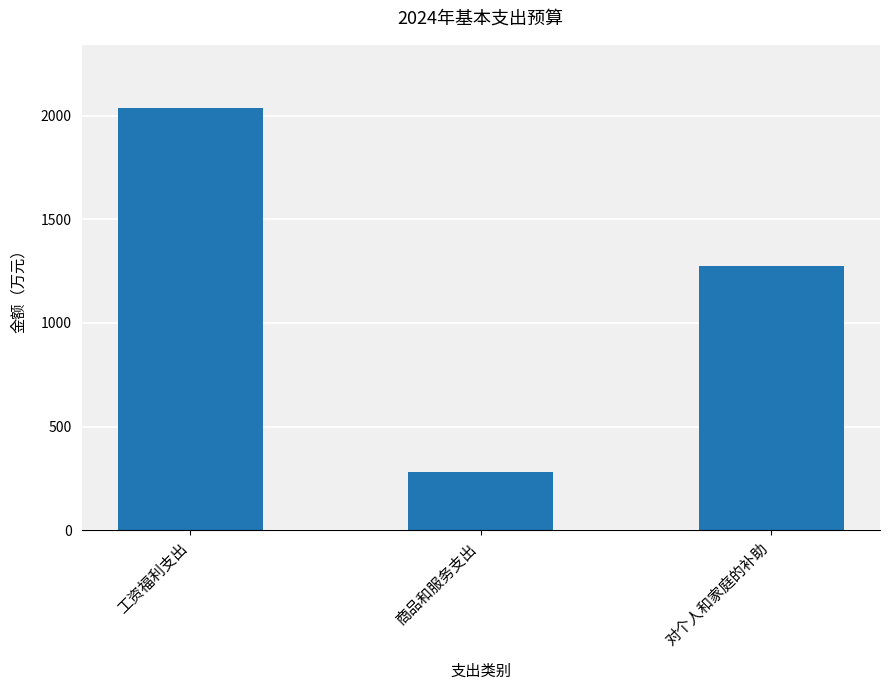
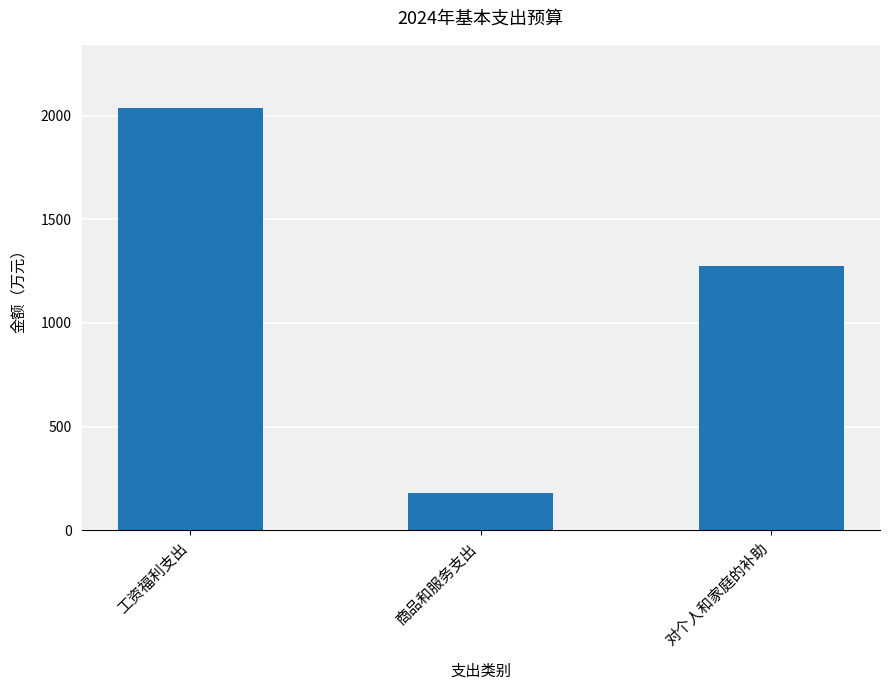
  {
    "工资福利支出": 2040,
-   "商品和服务支出": 280,
+   "商品和服务支出": 180,
    "对个人和家庭的补助": 1280
  }
